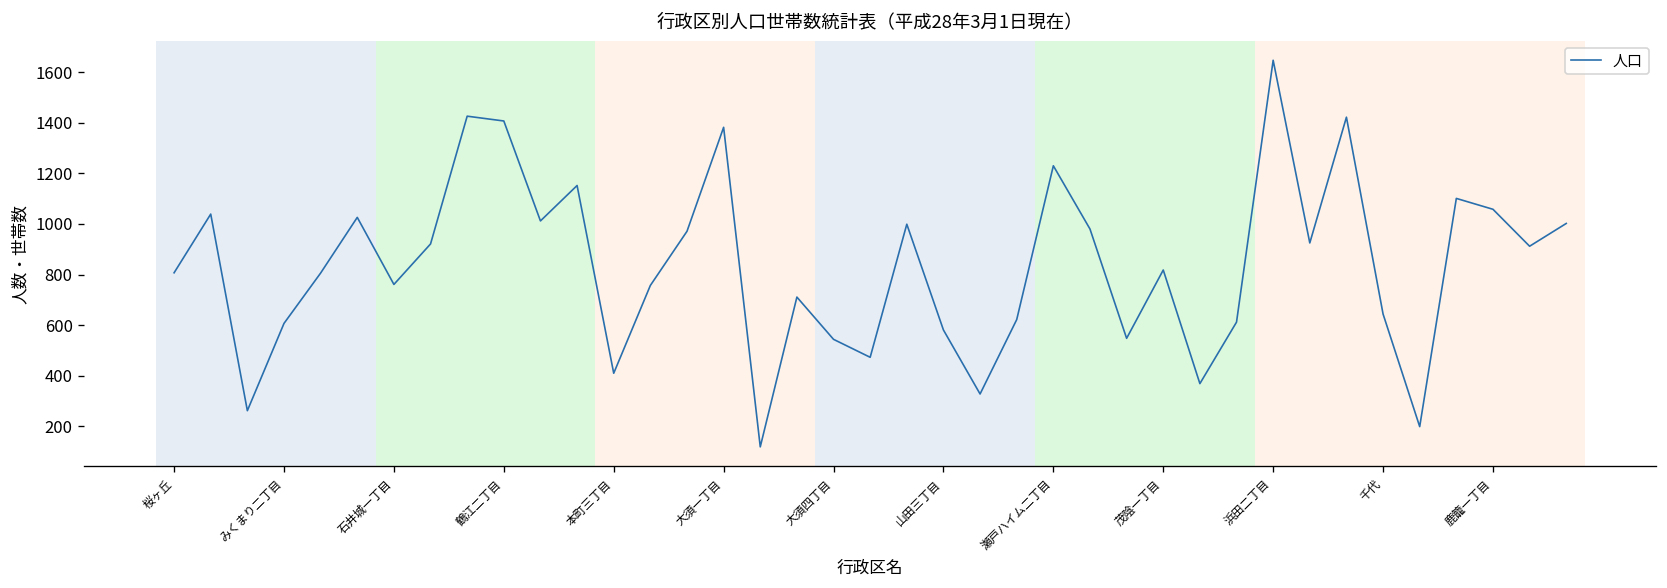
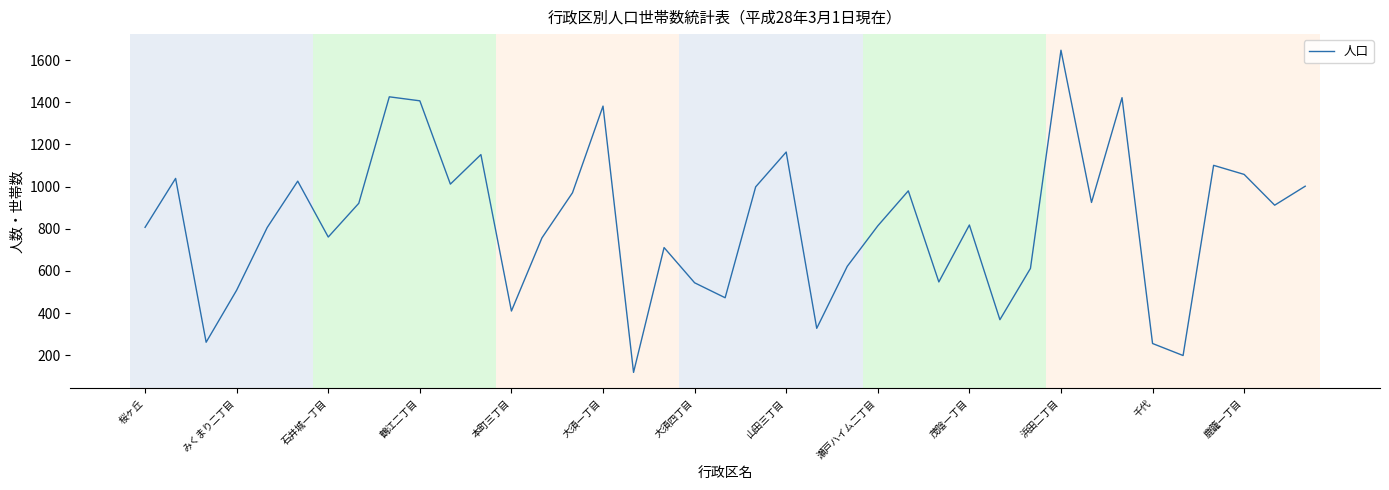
  {
    "桜ヶ丘": 810,
-   "みくまり二丁目": 610,
+   "みくまり二丁目": 510,
    "石井城一丁目": 760,
    "鶴江二丁目": 1410,
    "本町三丁目": 410,
    "大須一丁目": 1380,
    "大須四丁目": 540,
-   "山田三丁目": 580,
-   "瀬戸ハイム二丁目": 1230,
+   "山田三丁目": 1160,
+   "瀬戸ハイム二丁目": 810,
    "茂陰一丁目": 820,
    "浜田二丁目": 1650,
-   "千代": 640,
+   "千代": 260,
    "鹿籠一丁目": 1060
  }
